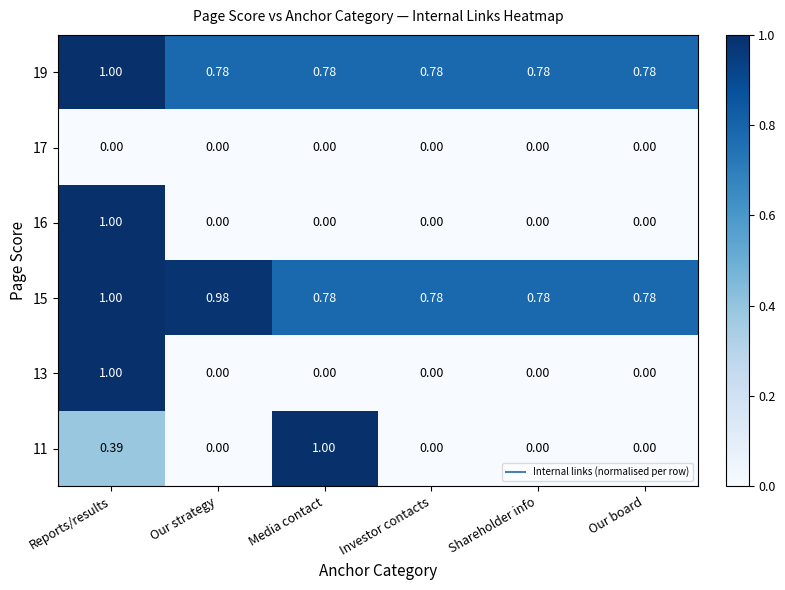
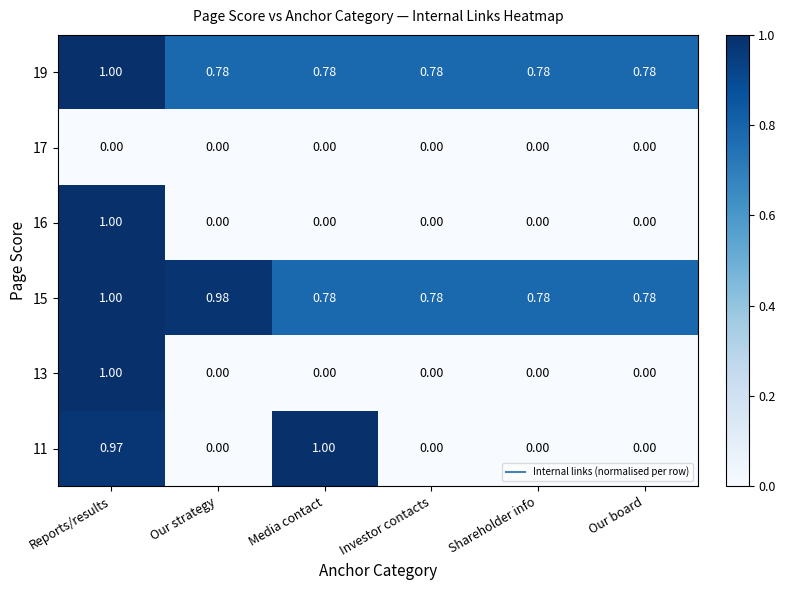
  {
    "19": {
      "Reports/results": 1.00,
      "Our strategy": 0.78,
      "Media contact": 0.78,
      "Investor contacts": 0.78,
      "Shareholder info": 0.78,
      "Our board": 0.78
    },
    "17": {
      "Reports/results": 0.00,
      "Our strategy": 0.00,
      "Media contact": 0.00,
      "Investor contacts": 0.00,
      "Shareholder info": 0.00,
      "Our board": 0.00
    },
    "16": {
      "Reports/results": 1.00,
      "Our strategy": 0.00,
      "Media contact": 0.00,
      "Investor contacts": 0.00,
      "Shareholder info": 0.00,
      "Our board": 0.00
    },
    "15": {
      "Reports/results": 1.00,
      "Our strategy": 0.98,
      "Media contact": 0.78,
      "Investor contacts": 0.78,
      "Shareholder info": 0.78,
      "Our board": 0.78
    },
    "13": {
      "Reports/results": 1.00,
      "Our strategy": 0.00,
      "Media contact": 0.00,
      "Investor contacts": 0.00,
      "Shareholder info": 0.00,
      "Our board": 0.00
    },
    "11": {
-     "Reports/results": 0.39,
+     "Reports/results": 0.97,
      "Our strategy": 0.00,
      "Media contact": 1.00,
      "Investor contacts": 0.00,
      "Shareholder info": 0.00,
      "Our board": 0.00
    }
  }
